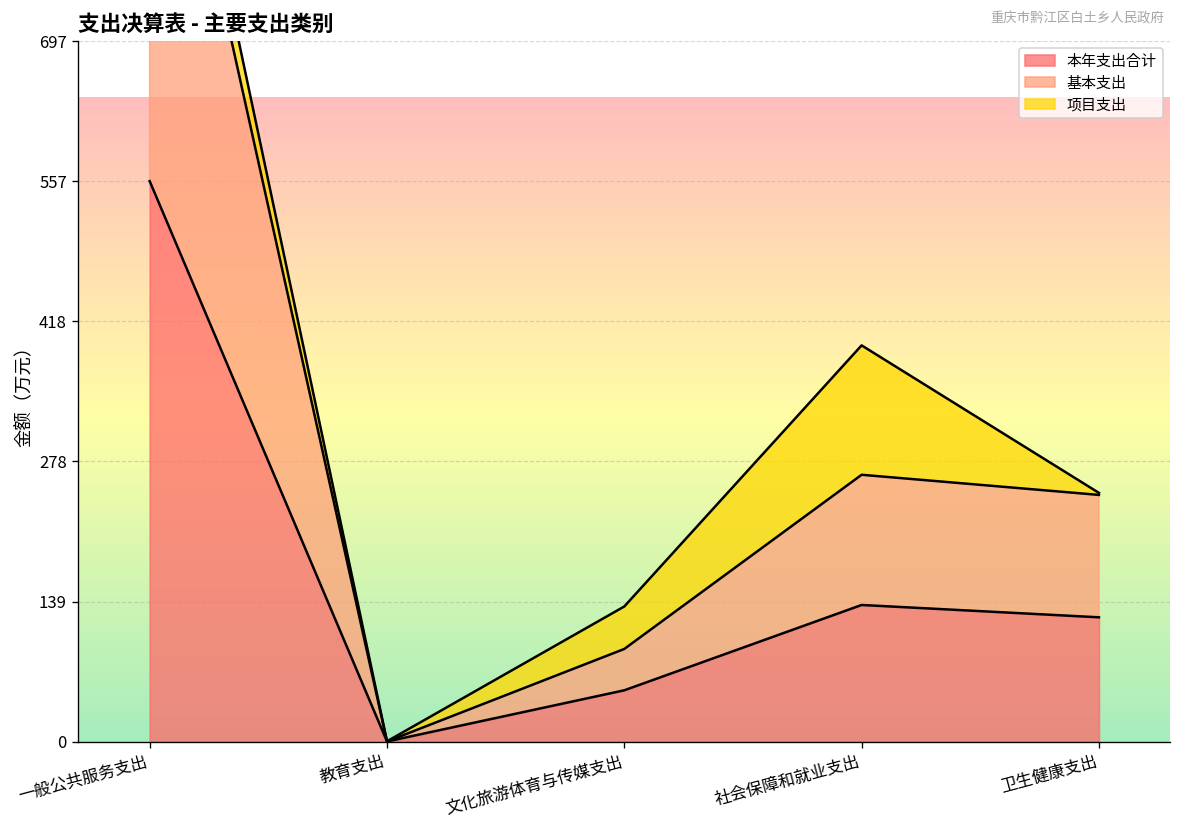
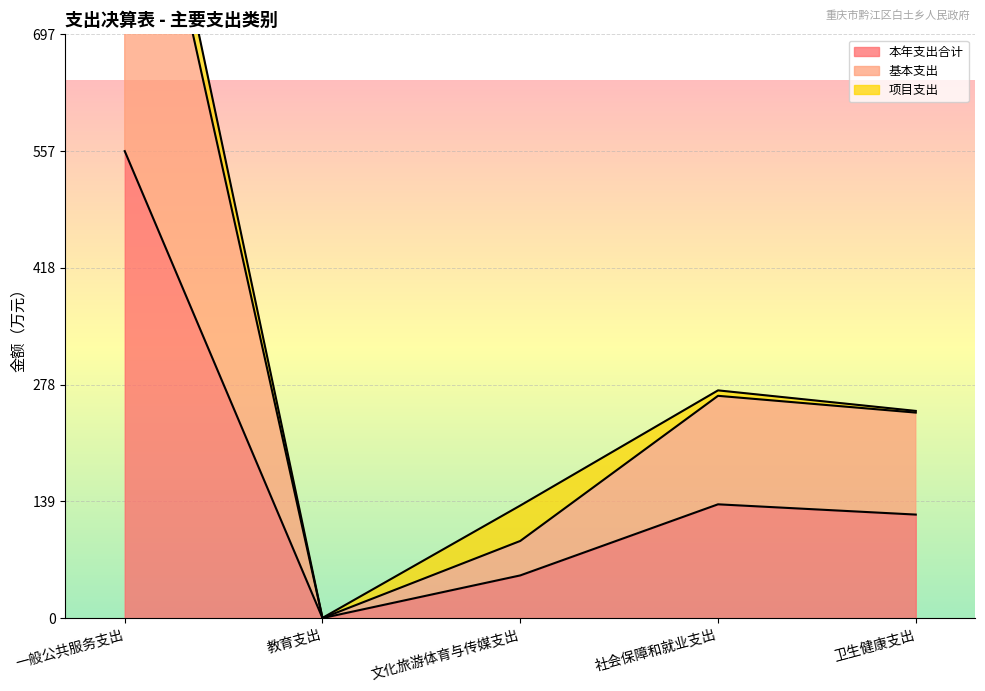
  {
    "项目支出": {
      "文化旅游体育与传媒支出": 40,
-     "社会保障和就业支出": 130
+     "社会保障和就业支出": 10
    }
  }
